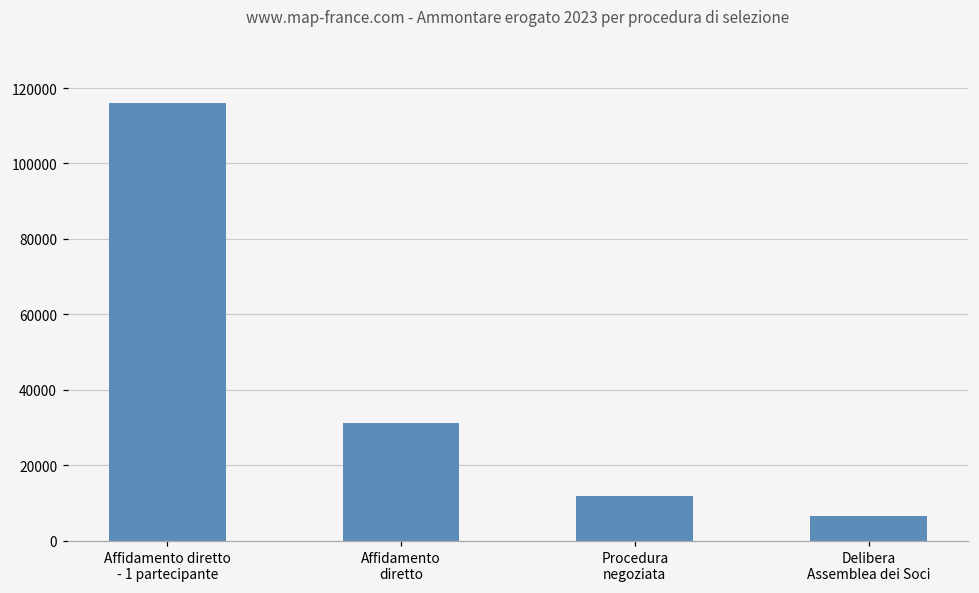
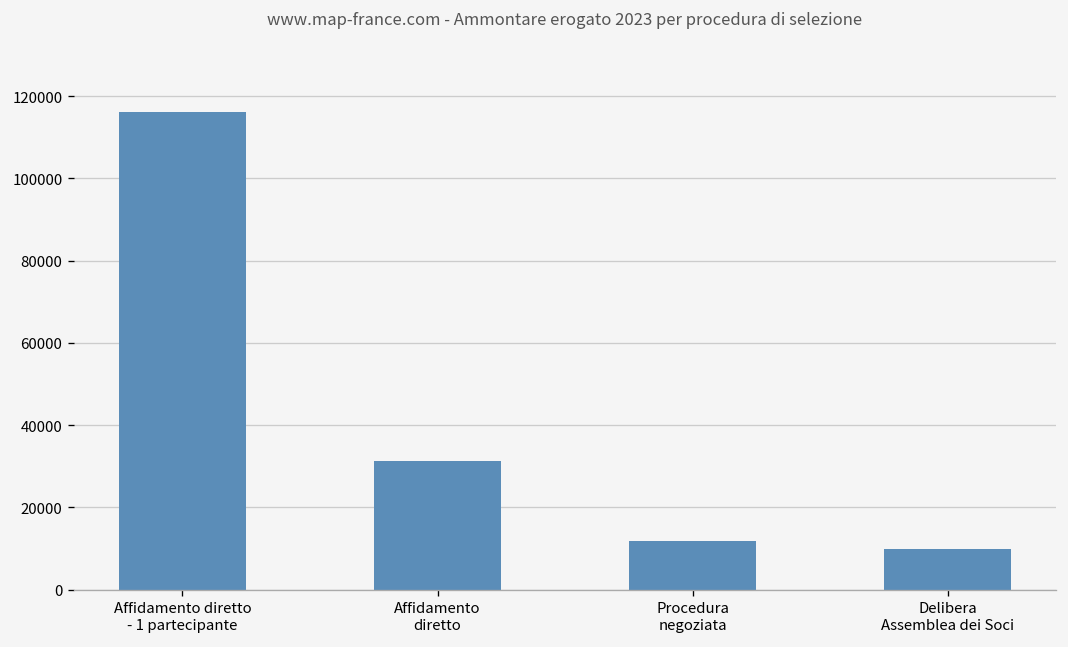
  {
    "Affidamento diretto - 1 partecipante": 116000,
    "Affidamento diretto": 31000,
    "Procedura negoziata": 12000,
-   "Delibera Assemblea dei Soci": 6000
+   "Delibera Assemblea dei Soci": 10000
  }
